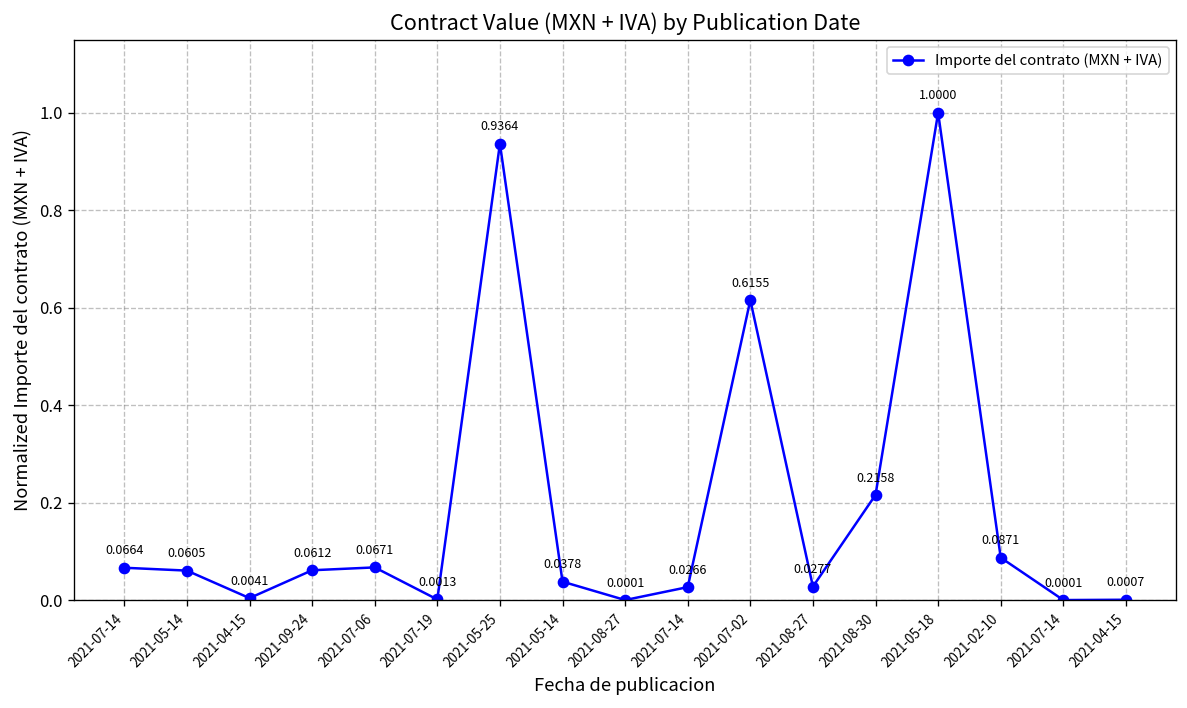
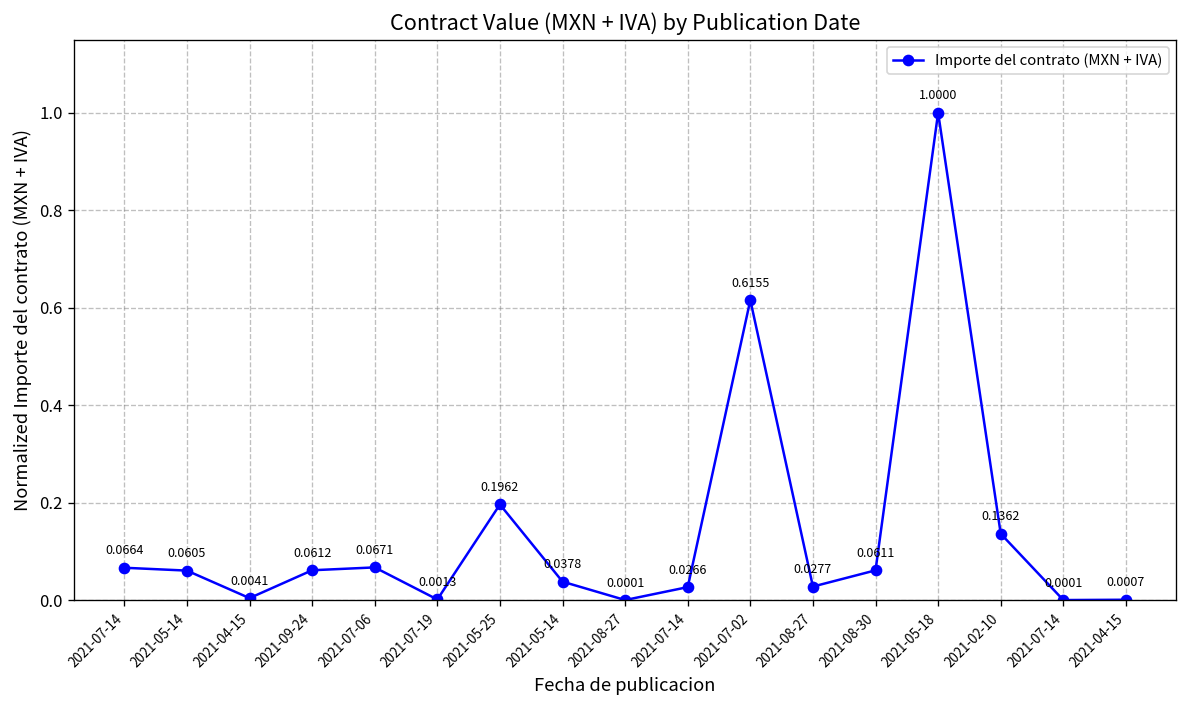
  {
    "2021-09-24": 0.0612,
    "2021-07-06": 0.0671,
    "2021-07-19": 0.0013,
-   "2021-05-25": 0.9364,
+   "2021-05-25": 0.1962,
    "2021-07-02": 0.6155,
-   "2021-08-30": 0.2158,
+   "2021-08-30": 0.0611,
    "2021-05-18": 1.0000,
-   "2021-02-10": 0.0871
+   "2021-02-10": 0.1362
  }
